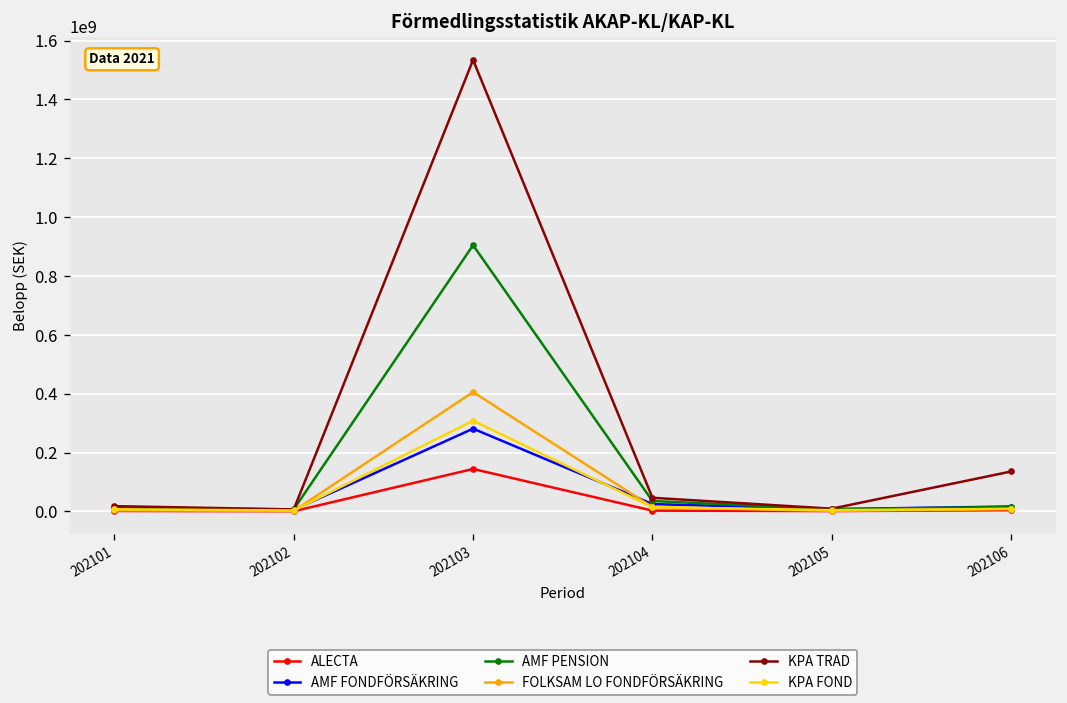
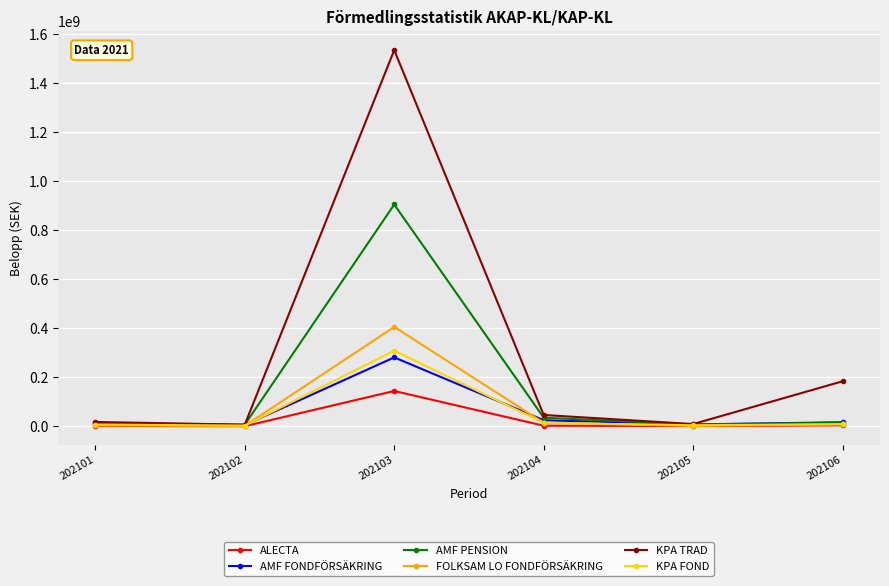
  {
    "ALECTA": {
      "202103": 140000000,
      "202104": 0
    },
    "AMF FONDFÖRSÄKRING": {
      "202103": 280000000
    },
    "AMF PENSION": {
      "202103": 900000000
    },
    "KPA TRAD": {
      "202103": 1530000000,
      "202104": 50000000,
-     "202106": 140000000
+     "202106": 180000000
    }
  }
